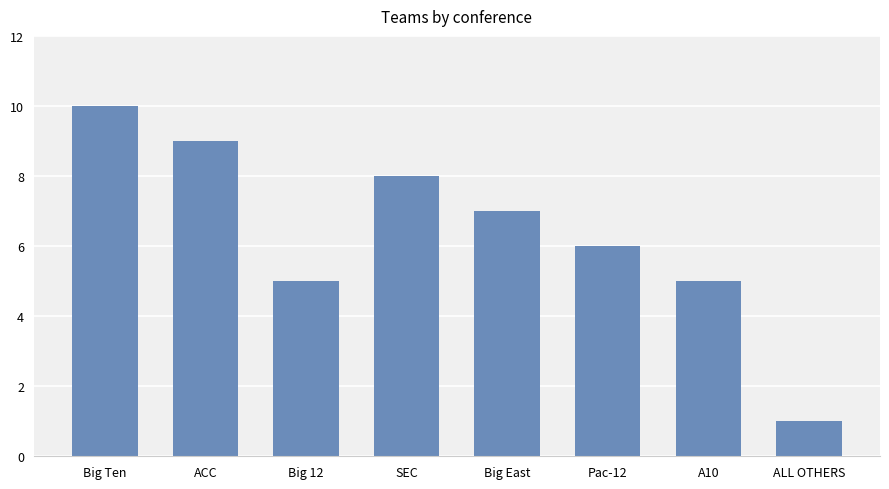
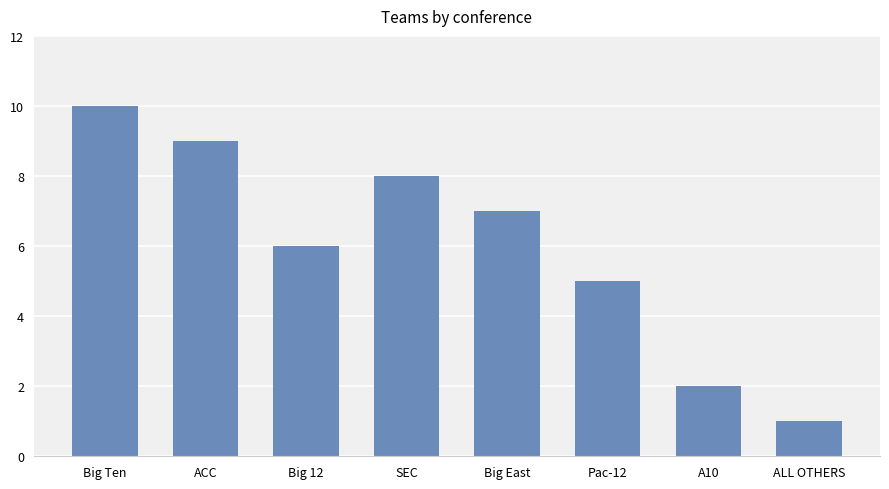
  {
    "Big Ten": 10,
    "ACC": 9,
-   "Big 12": 5,
+   "Big 12": 6,
    "SEC": 8,
    "Big East": 7,
-   "Pac-12": 6,
-   "A10": 5,
+   "Pac-12": 5,
+   "A10": 2,
    "ALL OTHERS": 1
  }
